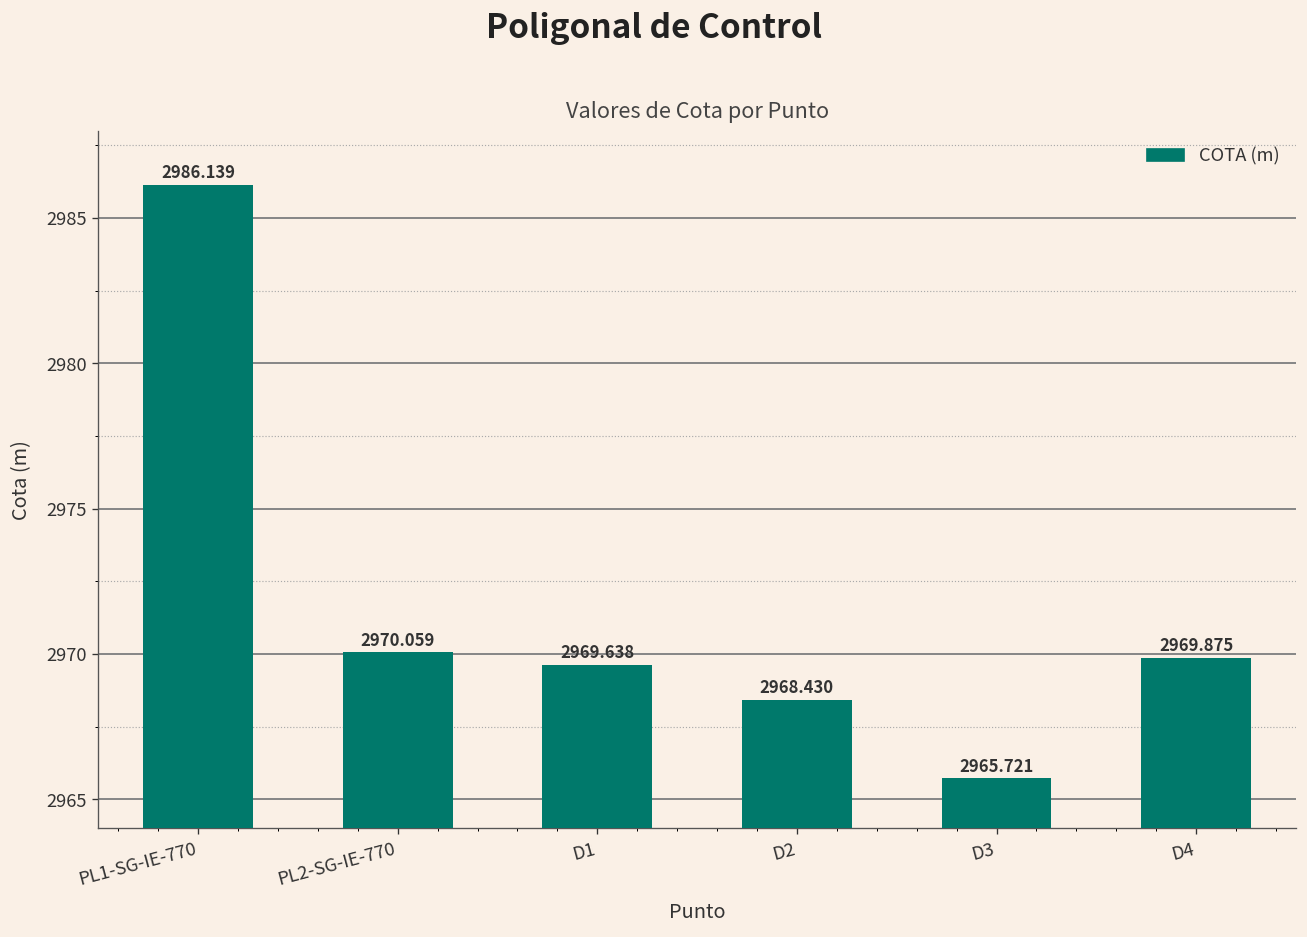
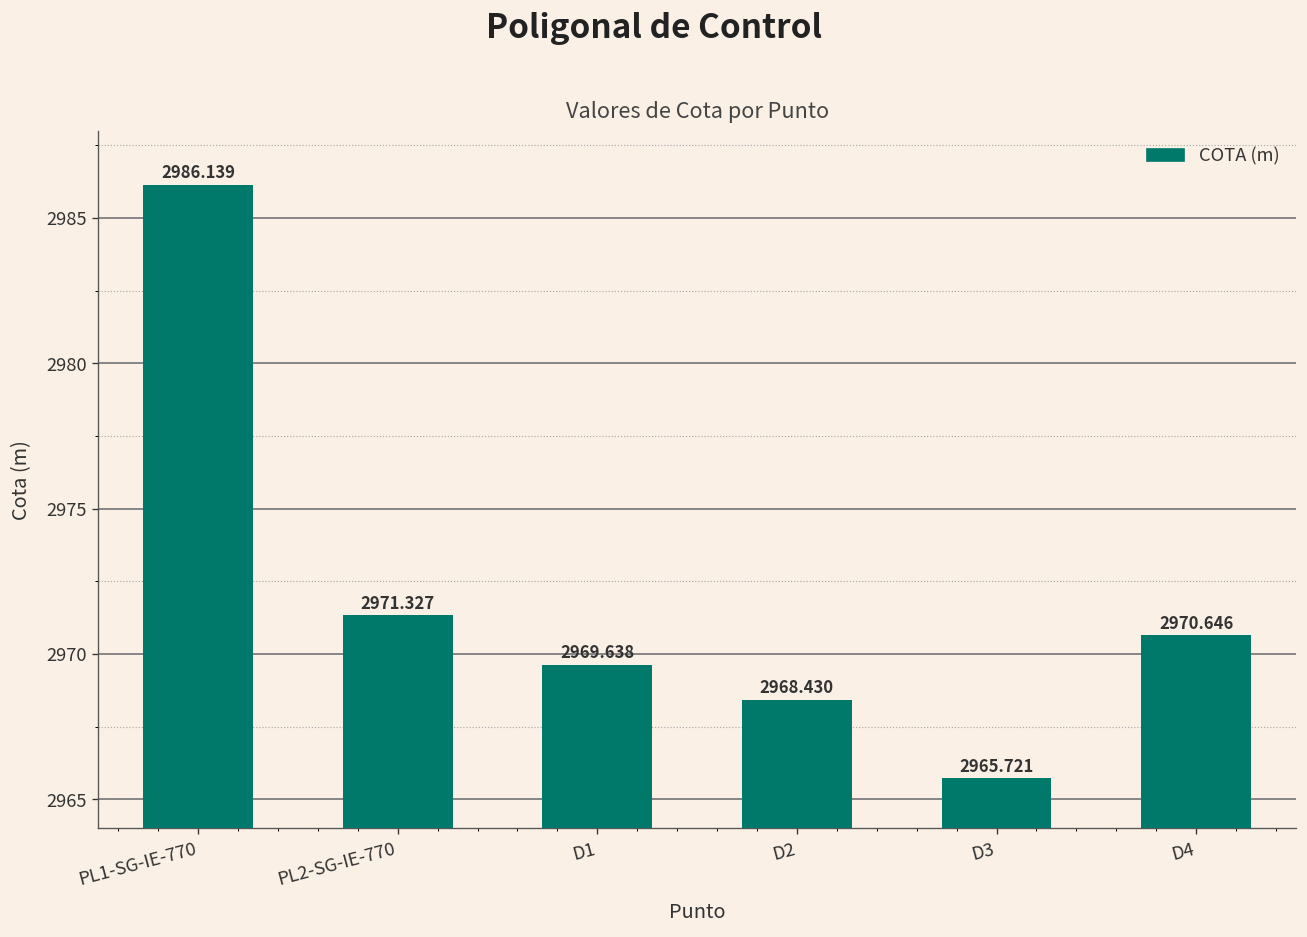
  {
    "PL1-SG-IE-770": 2986.139,
-   "PL2-SG-IE-770": 2970.059,
+   "PL2-SG-IE-770": 2971.327,
    "D1": 2969.638,
    "D2": 2968.430,
    "D3": 2965.721,
-   "D4": 2969.875
+   "D4": 2970.646
  }
